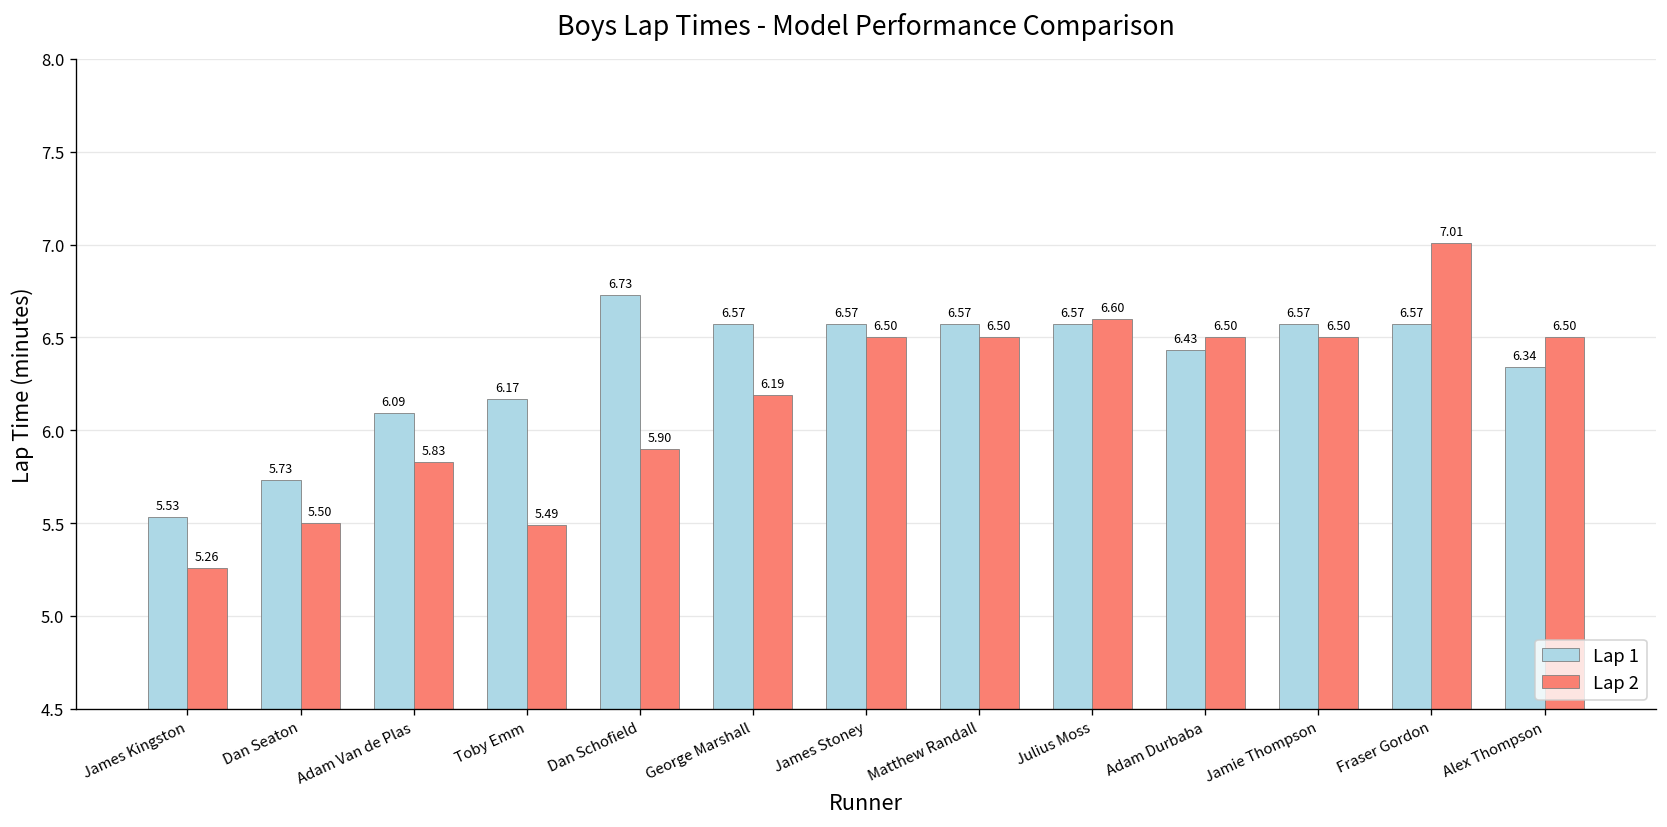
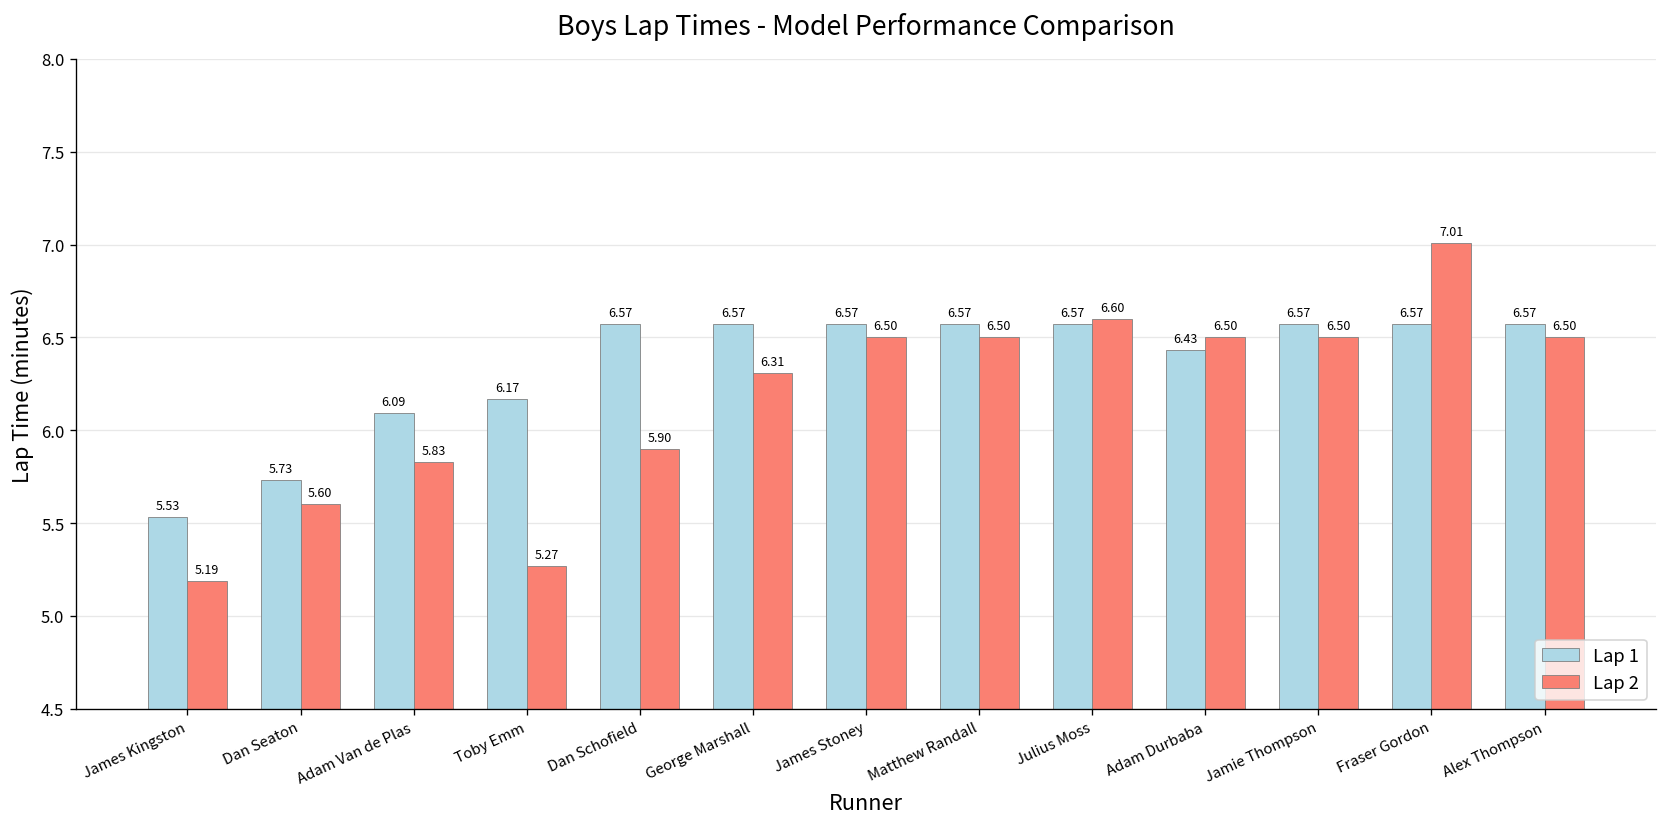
  {
    "Lap 1": {
      "James Kingston": 5.53,
      "Dan Seaton": 5.73,
      "Adam Van de Plas": 6.09,
      "Toby Emm": 6.17,
-     "Dan Schofield": 6.73,
+     "Dan Schofield": 6.57,
      "George Marshall": 6.57,
      "James Stoney": 6.57,
      "Matthew Randall": 6.57,
      "Julius Moss": 6.57,
      "Adam Durbaba": 6.43,
      "Jamie Thompson": 6.57,
      "Fraser Gordon": 6.57,
-     "Alex Thompson": 6.34
+     "Alex Thompson": 6.57
    },
    "Lap 2": {
-     "James Kingston": 5.26,
-     "Dan Seaton": 5.50,
+     "James Kingston": 5.19,
+     "Dan Seaton": 5.60,
      "Adam Van de Plas": 5.83,
-     "Toby Emm": 5.49,
+     "Toby Emm": 5.27,
      "Dan Schofield": 5.90,
-     "George Marshall": 6.19,
+     "George Marshall": 6.31,
      "James Stoney": 6.50,
      "Matthew Randall": 6.50,
      "Julius Moss": 6.60,
      "Adam Durbaba": 6.50,
      "Jamie Thompson": 6.50,
      "Fraser Gordon": 7.01,
      "Alex Thompson": 6.50
    }
  }
